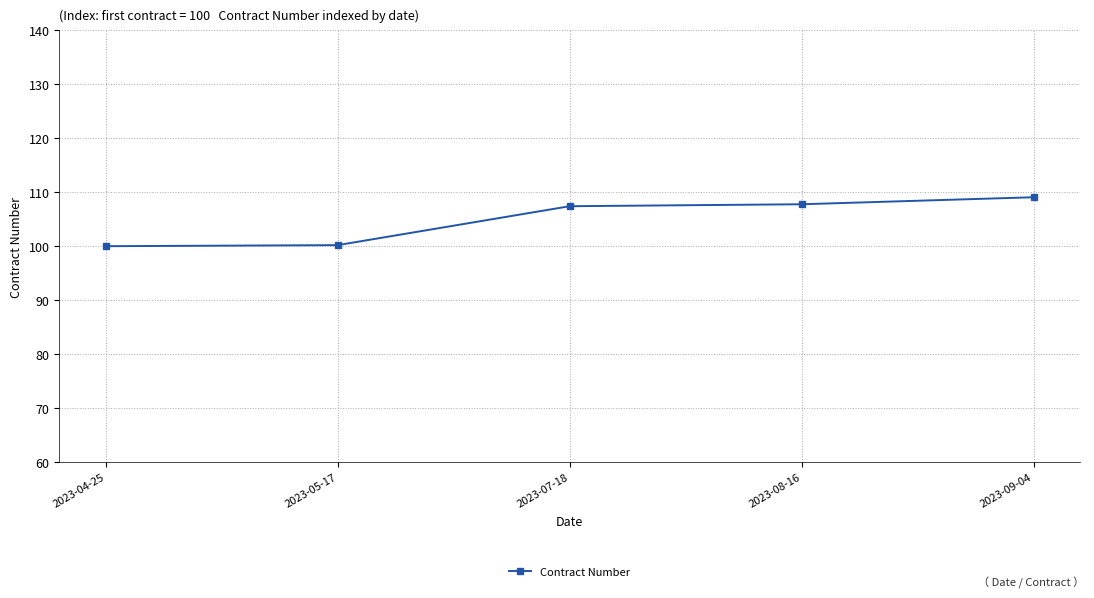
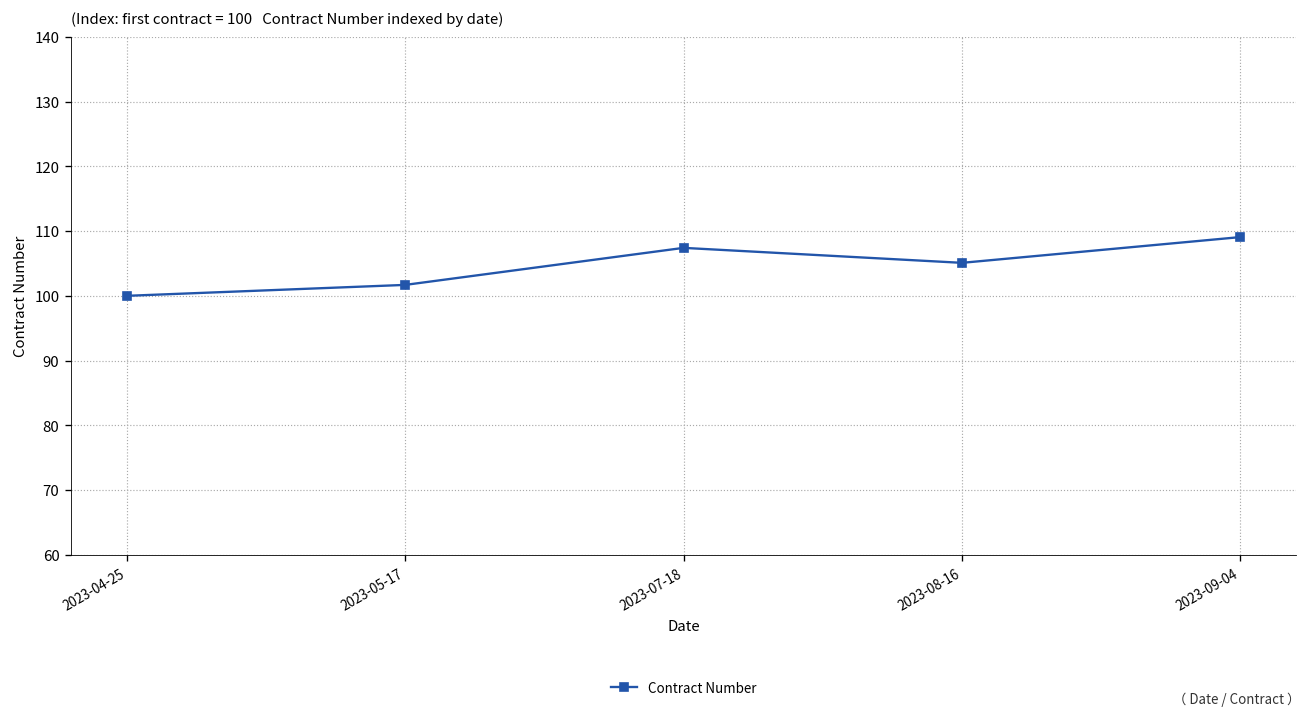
  {
    "2023-04-25": 100,
-   "2023-05-17": 100,
+   "2023-05-17": 102,
    "2023-07-18": 107,
-   "2023-08-16": 108,
+   "2023-08-16": 105,
    "2023-09-04": 109
  }
